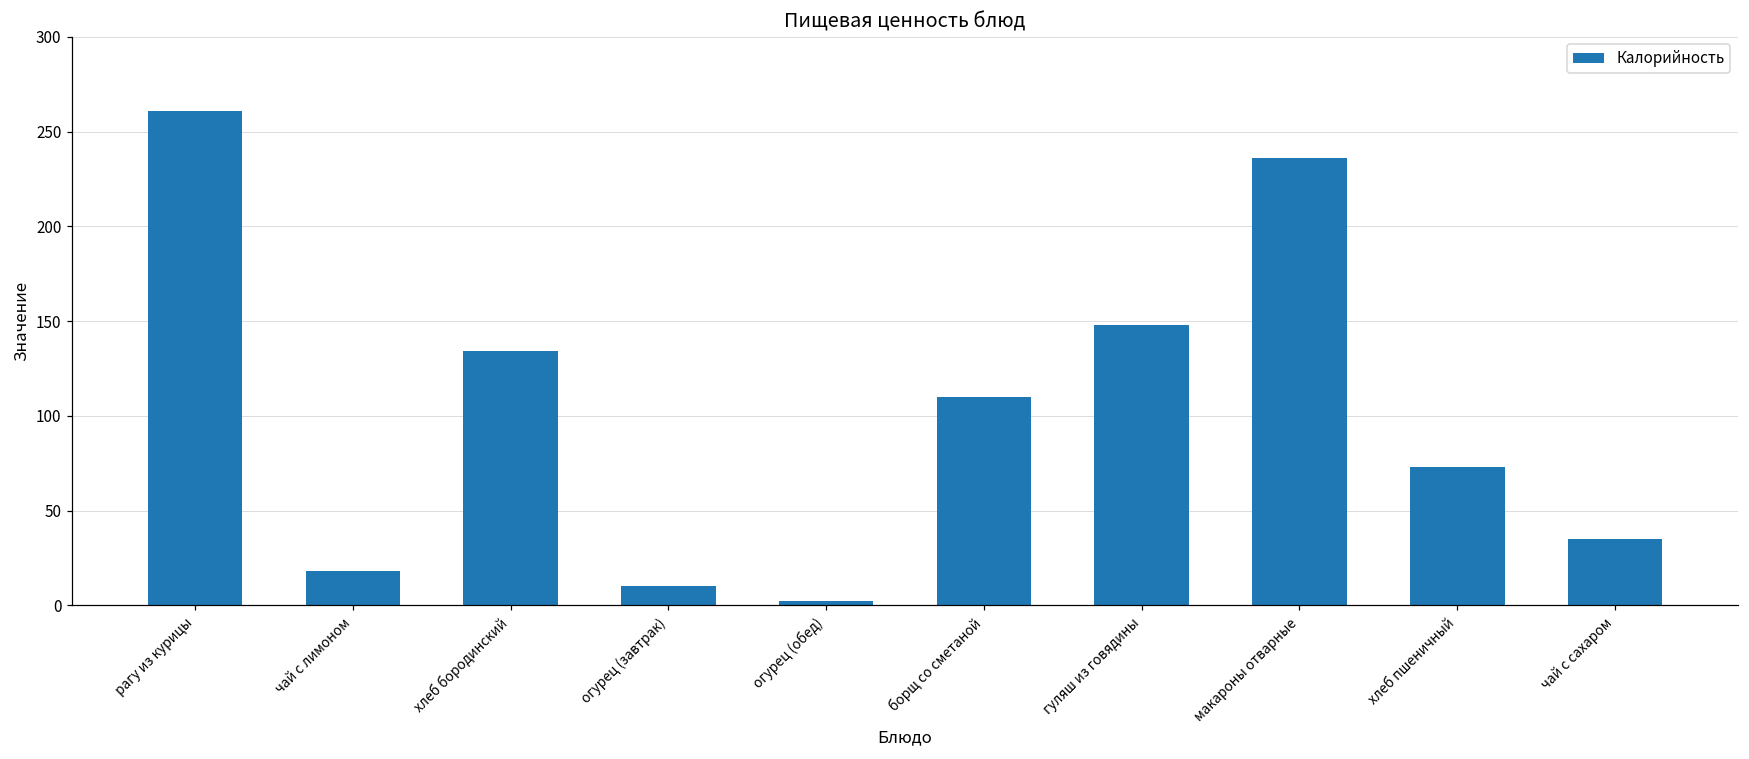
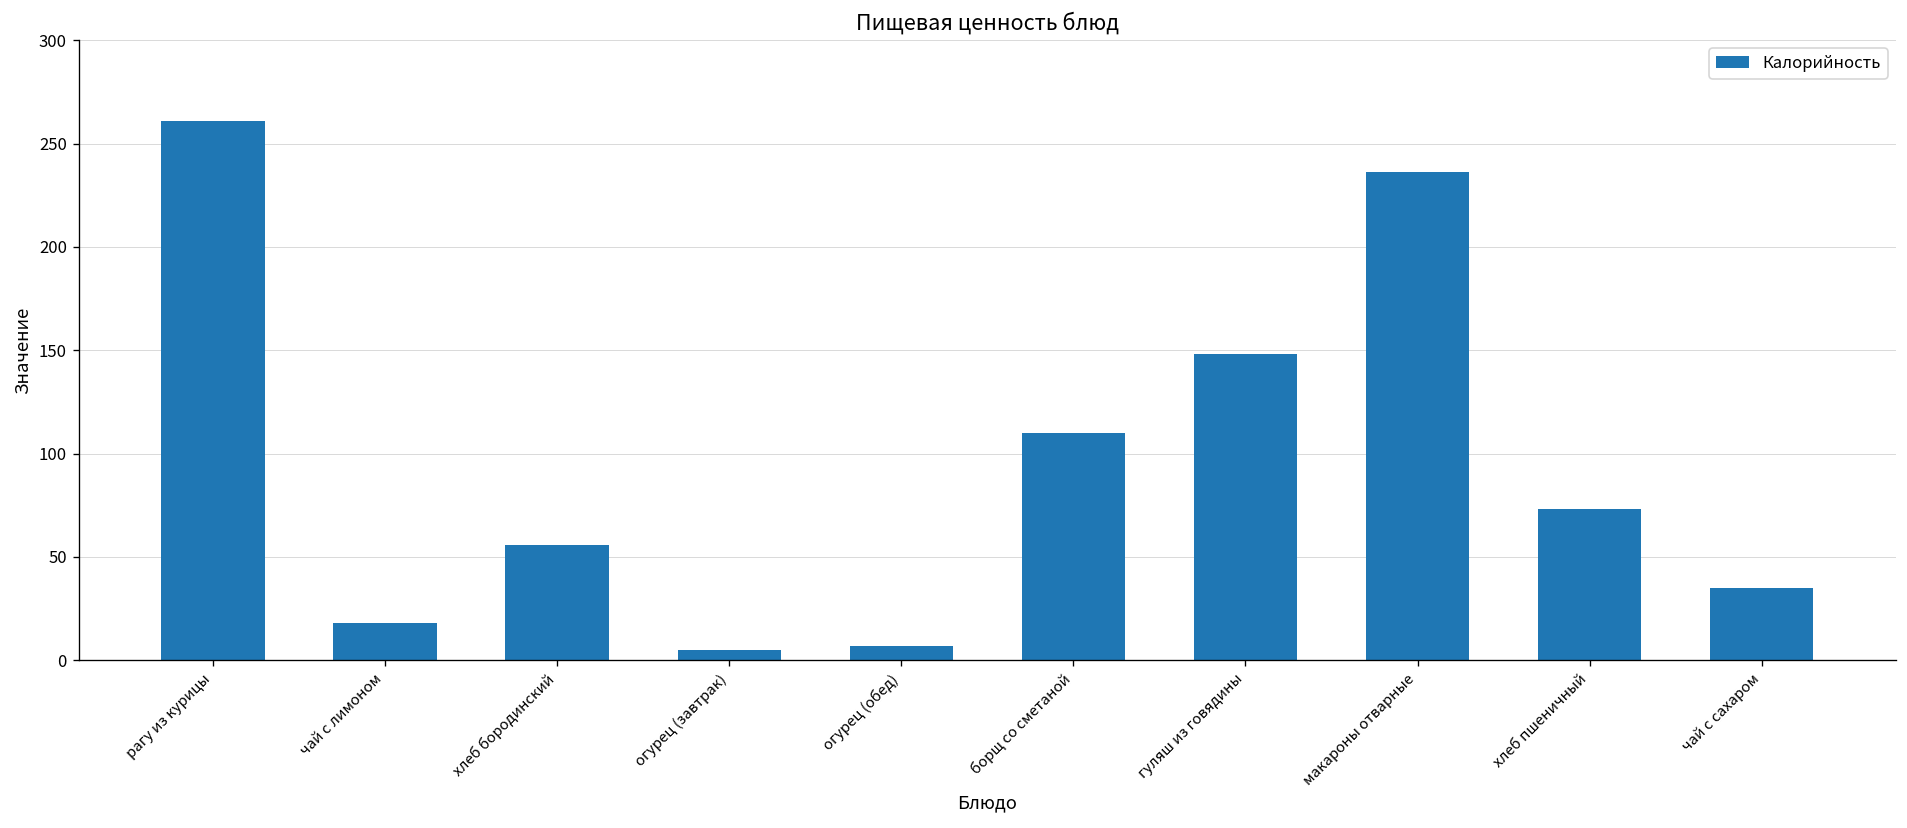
  {
    "рагу из курицы": 261,
    "чай с лимоном": 18,
-   "хлеб бородинский": 134,
-   "огурец (завтрак)": 10,
-   "огурец (обед)": 2,
+   "хлеб бородинский": 56,
+   "огурец (завтрак)": 5,
+   "огурец (обед)": 7,
    "борщ со сметаной": 110,
    "гуляш из говядины": 148,
    "макароны отварные": 236,
    "хлеб пшеничный": 73,
    "чай с сахаром": 35
  }
